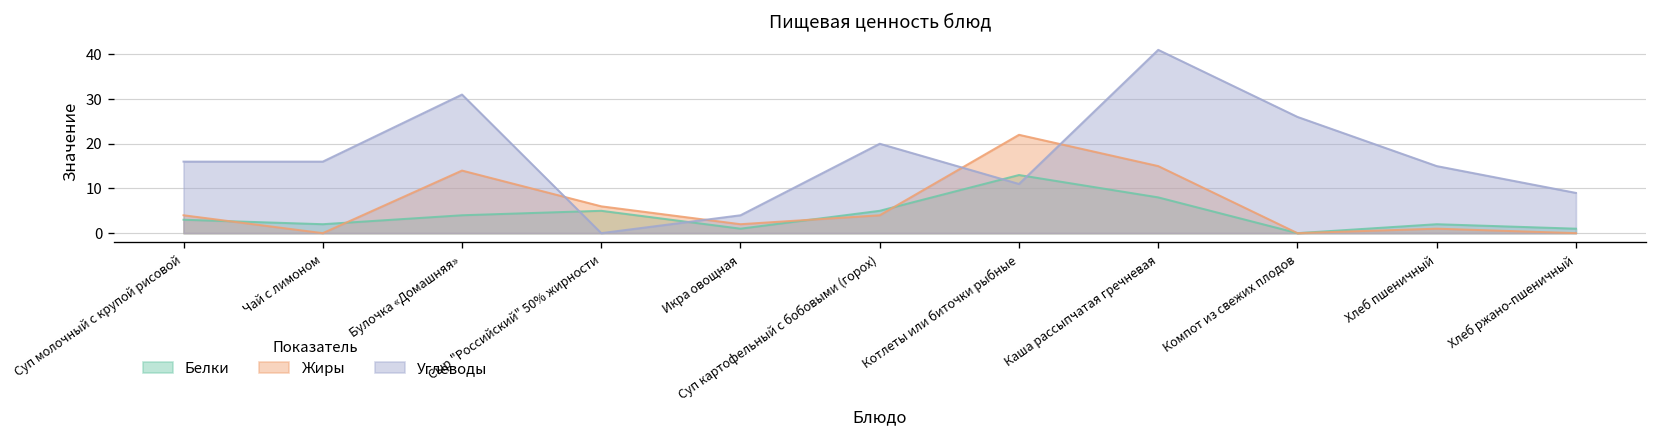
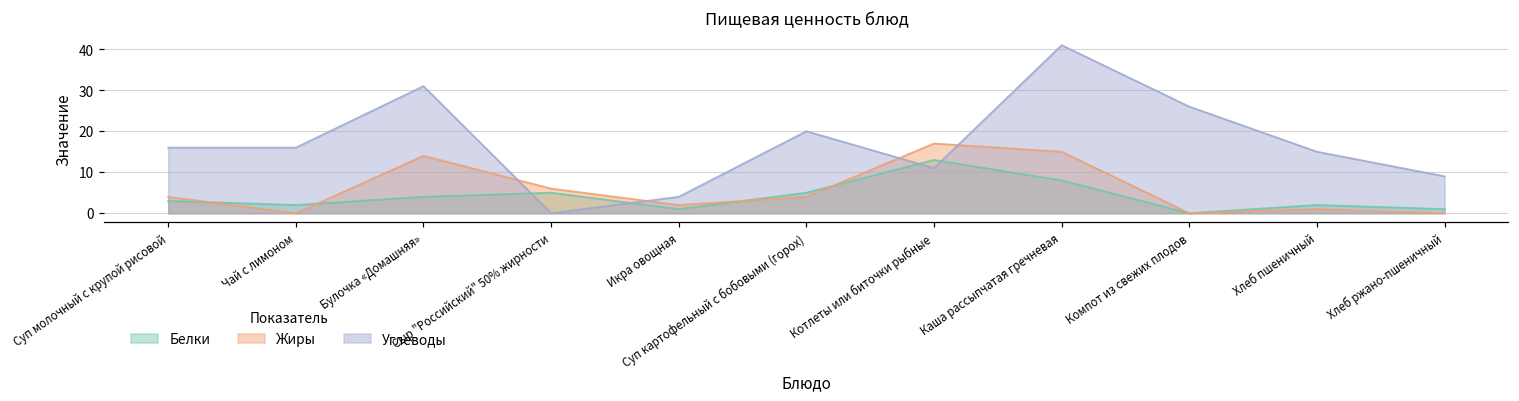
  {
    "Жиры": {
      "Суп молочный с крупой рисовой": 4,
      "Чай с лимоном": 0,
      "Булочка «Домашняя»": 14,
      "Сыр \"Российский\" 50% жирности": 6,
      "Икра овощная": 2,
      "Суп картофельный с бобовыми (горох)": 4,
-     "Котлеты или биточки рыбные": 22,
+     "Котлеты или биточки рыбные": 17,
      "Каша рассыпчатая гречневая": 15,
      "Хлеб пшеничный": 1,
      "Хлеб ржано-пшеничный": 0
    }
  }
